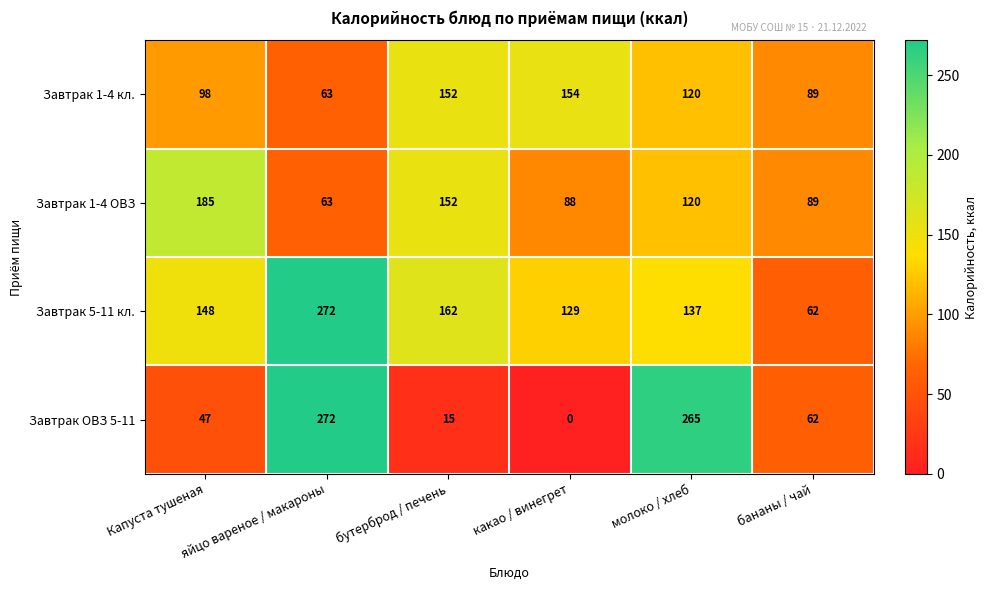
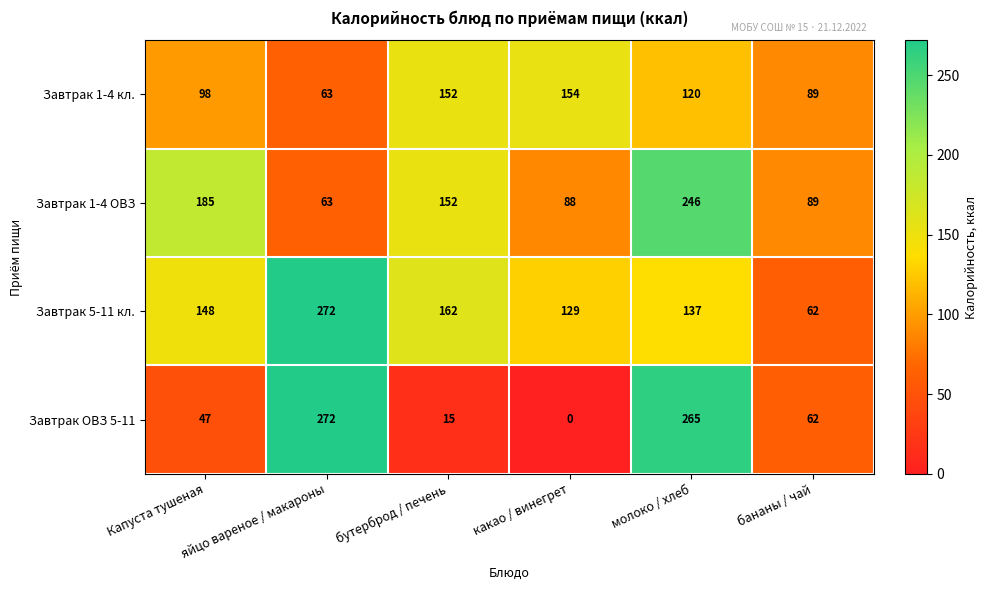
  {
    "Завтрак 1-4 кл.": {
      "Капуста тушеная": 98,
      "яйцо вареное / макароны": 63,
      "бутерброд / печень": 152,
      "какао / винегрет": 154,
      "молоко / хлеб": 120,
      "бананы / чай": 89
    },
    "Завтрак 1-4 ОВЗ": {
      "Капуста тушеная": 185,
      "яйцо вареное / макароны": 63,
      "бутерброд / печень": 152,
      "какао / винегрет": 88,
-     "молоко / хлеб": 120,
+     "молоко / хлеб": 246,
      "бананы / чай": 89
    },
    "Завтрак 5-11 кл.": {
      "Капуста тушеная": 148,
      "яйцо вареное / макароны": 272,
      "бутерброд / печень": 162,
      "какао / винегрет": 129,
      "молоко / хлеб": 137,
      "бананы / чай": 62
    },
    "Завтрак ОВЗ 5-11": {
      "Капуста тушеная": 47,
      "яйцо вареное / макароны": 272,
      "бутерброд / печень": 15,
      "какао / винегрет": 0,
      "молоко / хлеб": 265,
      "бананы / чай": 62
    }
  }
